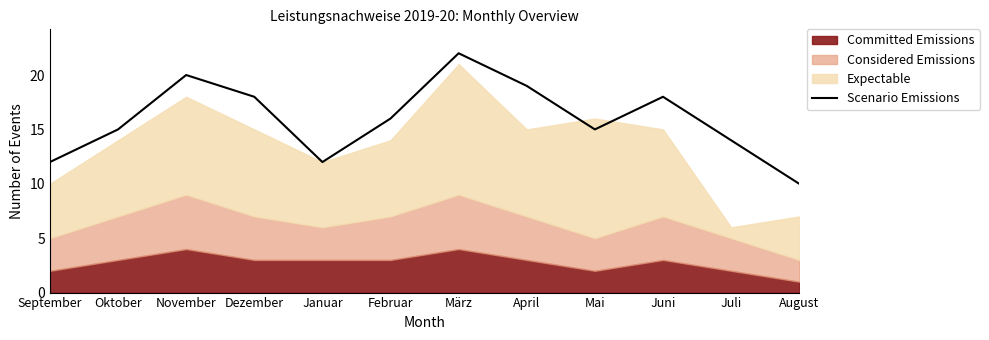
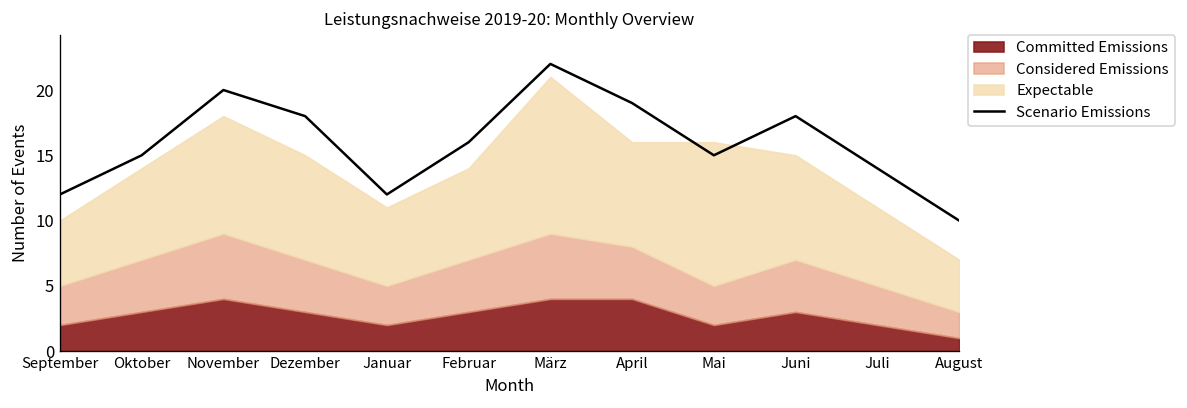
  {
    "Scenario Emissions": {
      "September": 12,
      "Oktober": 15,
      "November": 20,
      "Dezember": 18,
      "Februar": 16,
      "März": 22,
      "April": 19,
      "Mai": 15,
      "Juni": 18,
      "Juli": 14,
      "August": 10
    },
    "Committed Emissions": {
      "September": 2,
      "Oktober": 3,
      "November": 4,
      "Dezember": 3,
-     "Januar": 3,
+     "Januar": 2,
      "Februar": 3,
      "März": 4,
-     "April": 3,
+     "April": 4,
      "Mai": 2,
      "Juni": 3,
      "Juli": 2,
      "August": 1
    },
    "Expectable": {
      "September": 5,
      "Oktober": 7,
      "November": 9,
      "Dezember": 8,
      "Februar": 7,
      "März": 12,
      "April": 8,
      "Mai": 11,
      "Juni": 8,
-     "Juli": 1,
+     "Juli": 6,
      "August": 4
    }
  }
